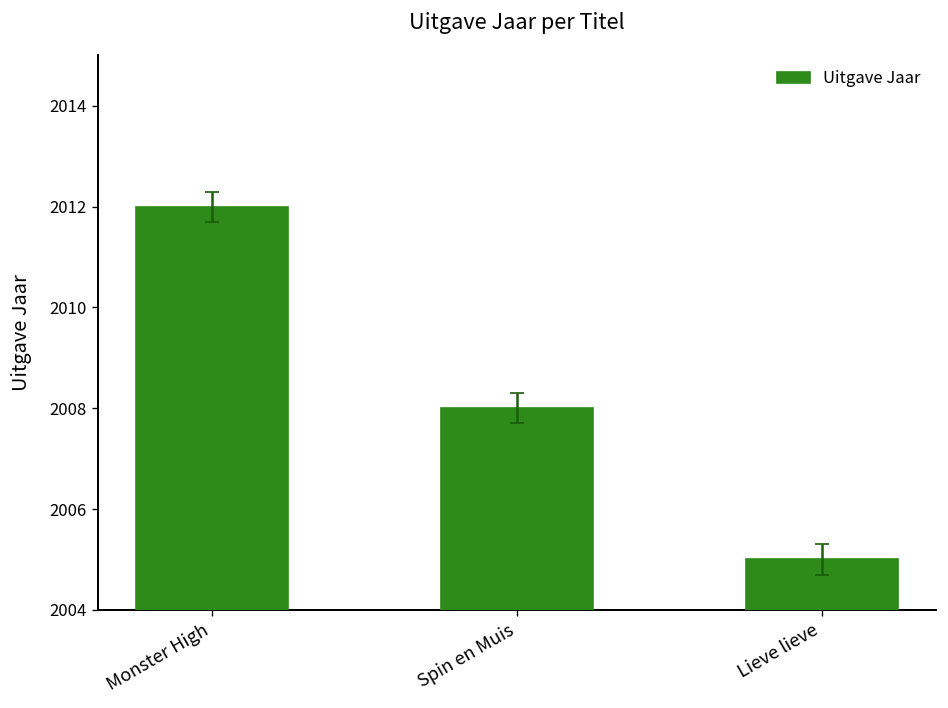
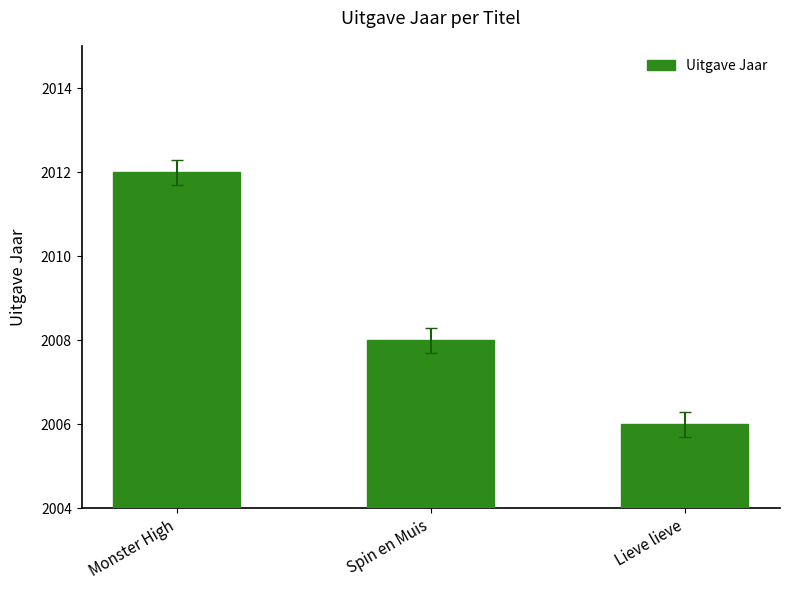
  {
    "Uitgave Jaar": {
      "Monster High": 2012,
      "Spin en Muis": 2008,
-     "Lieve lieve": 2005
+     "Lieve lieve": 2006
    }
  }
